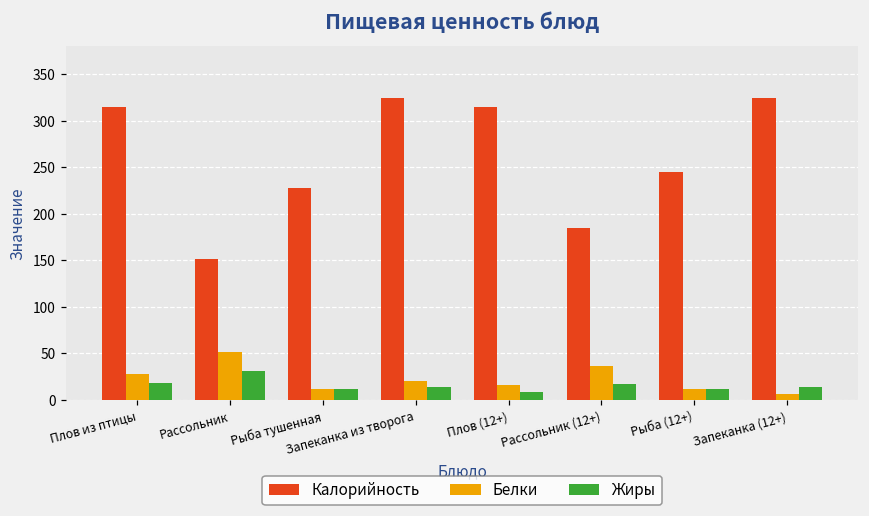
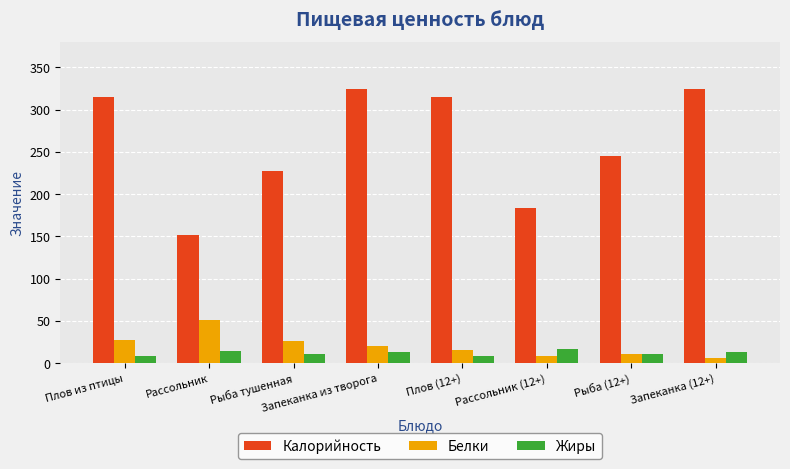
  {
    "Калорийность": {
      "Плов из птицы": 310,
      "Рассольник": 150,
      "Рыба тушенная": 230,
      "Запеканка из творога": 320,
      "Плов (12+)": 310,
      "Рассольник (12+)": 180,
      "Рыба (12+)": 250,
      "Запеканка (12+)": 320
    },
    "Белки": {
      "Плов из птицы": 30,
      "Рассольник": 50,
-     "Рыба тушенная": 10,
+     "Рыба тушенная": 30,
      "Запеканка из творога": 20,
      "Плов (12+)": 20,
-     "Рассольник (12+)": 40,
+     "Рассольник (12+)": 10,
      "Рыба (12+)": 10,
      "Запеканка (12+)": 10
    },
    "Жиры": {
-     "Плов из птицы": 20,
-     "Рассольник": 30,
+     "Плов из птицы": 10,
+     "Рассольник": 10,
      "Рыба тушенная": 10,
      "Запеканка из творога": 10,
      "Плов (12+)": 10,
      "Рассольник (12+)": 20,
      "Рыба (12+)": 10,
      "Запеканка (12+)": 10
    }
  }
